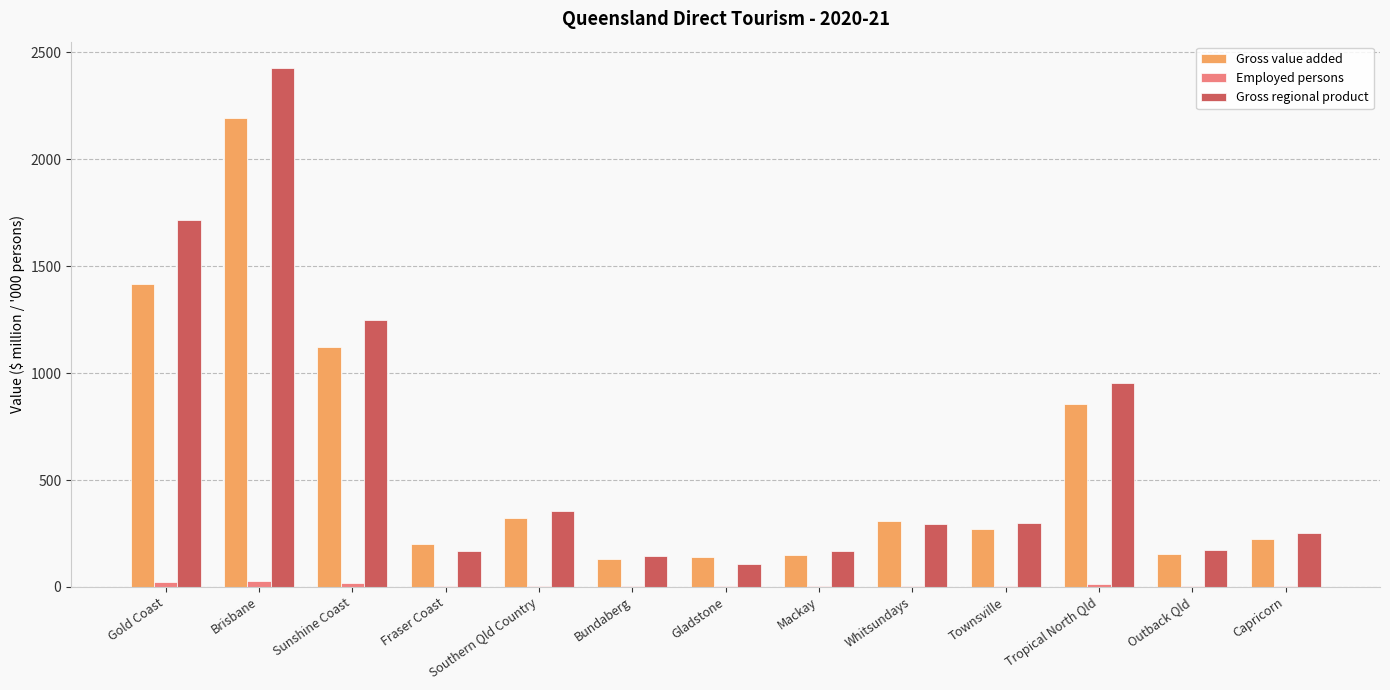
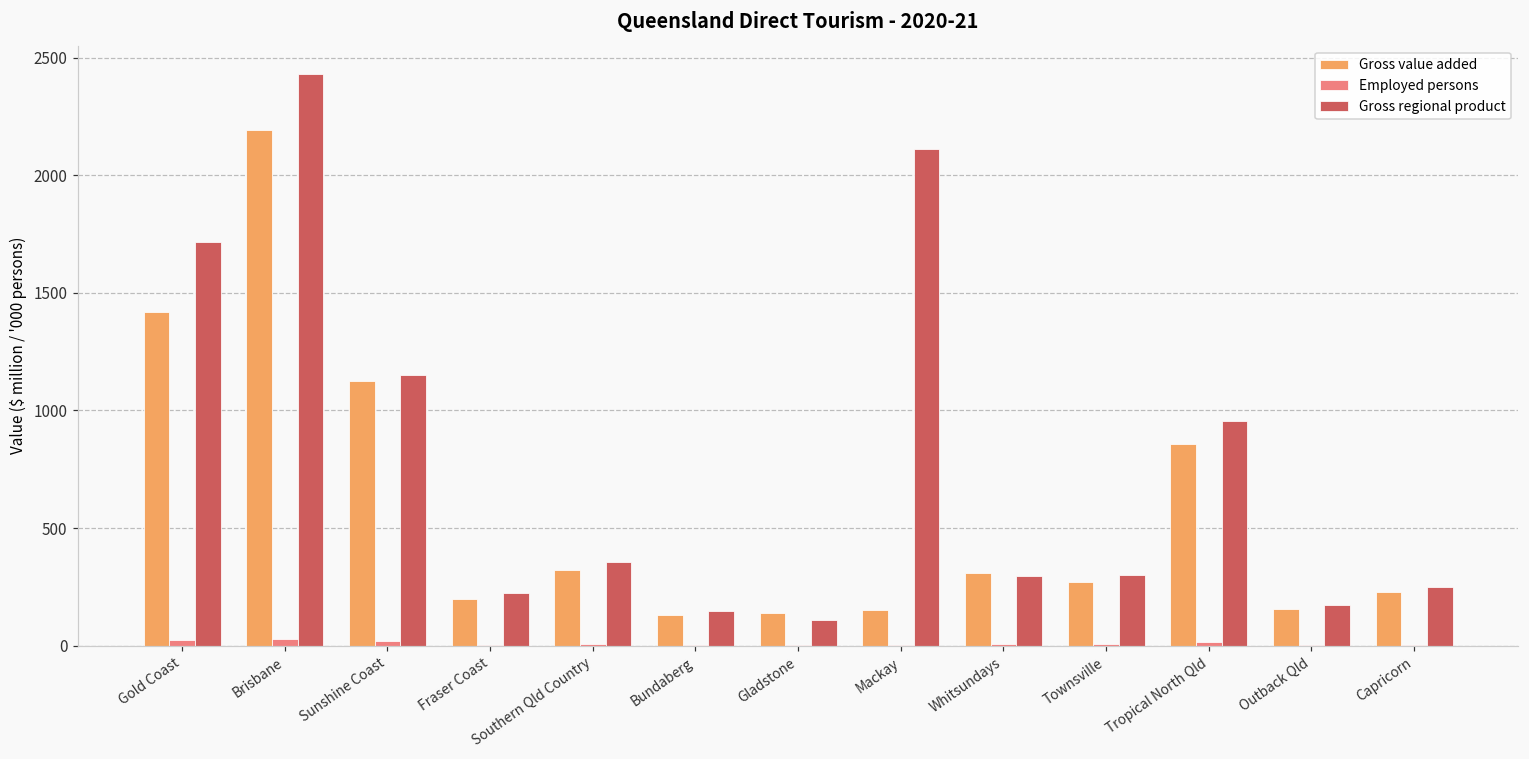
  {
    "Gross regional product": {
      "Gold Coast": 1710,
      "Brisbane": 2430,
-     "Sunshine Coast": 1250,
-     "Fraser Coast": 170,
+     "Sunshine Coast": 1150,
+     "Fraser Coast": 220,
      "Southern Qld Country": 360,
      "Bundaberg": 150,
      "Gladstone": 110,
-     "Mackay": 170,
+     "Mackay": 2110,
      "Whitsundays": 300,
      "Townsville": 300,
      "Tropical North Qld": 960,
      "Outback Qld": 170,
      "Capricorn": 250
    }
  }
